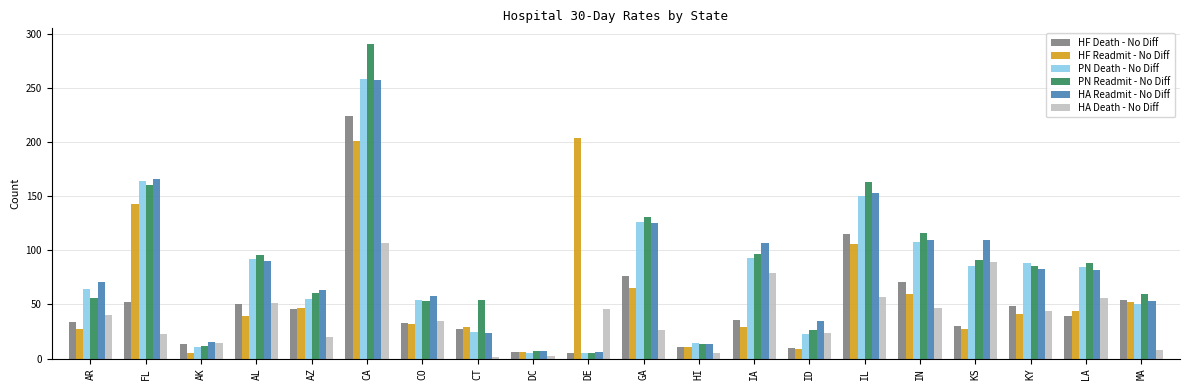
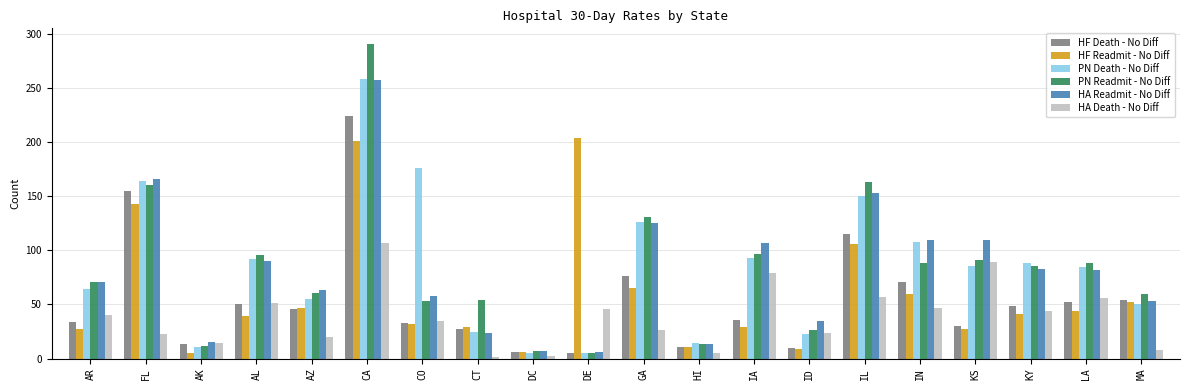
  {
    "HF Death - No Diff": {
      "AR": 34,
-     "FL": 52,
+     "FL": 155,
      "AK": 13,
      "AL": 50,
      "AZ": 46,
      "CA": 224,
      "CO": 33,
      "CT": 27,
      "DC": 6,
      "DE": 5,
      "GA": 76,
      "HI": 11,
      "IA": 36,
      "ID": 10,
      "IL": 115,
      "IN": 71,
      "KS": 30,
      "KY": 49,
-     "LA": 39,
+     "LA": 52,
      "MA": 54
    },
    "HF Readmit - No Diff": {
      "AR": 27,
      "FL": 143,
      "AK": 5,
      "AL": 39,
      "AZ": 47,
      "CA": 201,
      "CO": 32,
      "CT": 29,
      "DC": 6,
      "DE": 204,
      "GA": 65,
      "HI": 11,
      "IA": 29,
      "ID": 9,
      "IL": 106,
      "IN": 60,
      "KS": 27,
      "KY": 41,
      "LA": 44,
      "MA": 52
    },
    "PN Death - No Diff": {
      "AR": 64,
      "FL": 164,
      "AK": 11,
      "AL": 92,
      "AZ": 55,
      "CA": 259,
-     "CO": 54,
+     "CO": 176,
      "CT": 25,
      "DC": 5,
      "DE": 5,
      "GA": 126,
      "HI": 14,
      "IA": 93,
      "ID": 23,
      "IL": 150,
      "IN": 108,
      "KS": 86,
      "KY": 88,
      "LA": 85,
      "MA": 50
    },
    "PN Readmit - No Diff": {
-     "AR": 56,
+     "AR": 71,
      "FL": 161,
      "AK": 12,
      "AL": 96,
      "AZ": 61,
      "CA": 291,
      "CO": 53,
      "CT": 54,
      "DC": 7,
      "DE": 5,
      "GA": 131,
      "HI": 13,
      "IA": 97,
      "ID": 26,
      "IL": 163,
-     "IN": 116,
+     "IN": 88,
      "KS": 91,
      "KY": 86,
      "LA": 88,
      "MA": 60
    },
    "HA Readmit - No Diff": {
      "AR": 71,
      "FL": 166,
      "AK": 15,
      "AL": 90,
      "AZ": 63,
      "CA": 258,
      "CO": 58,
      "CT": 24,
      "DC": 7,
      "DE": 6,
      "GA": 125,
      "HI": 13,
      "IA": 107,
      "ID": 35,
      "IL": 153,
      "IN": 110,
      "KS": 110,
      "KY": 83,
      "LA": 82,
      "MA": 53
    },
    "HA Death - No Diff": {
      "AR": 40,
      "FL": 23,
      "AK": 14,
      "AL": 51,
      "AZ": 20,
      "CA": 107,
      "CO": 35,
      "DE": 46,
      "GA": 26,
      "HI": 5,
      "IA": 79,
      "ID": 24,
      "IL": 57,
      "IN": 47,
      "KS": 89,
      "KY": 44,
      "LA": 56,
      "MA": 8
    }
  }
